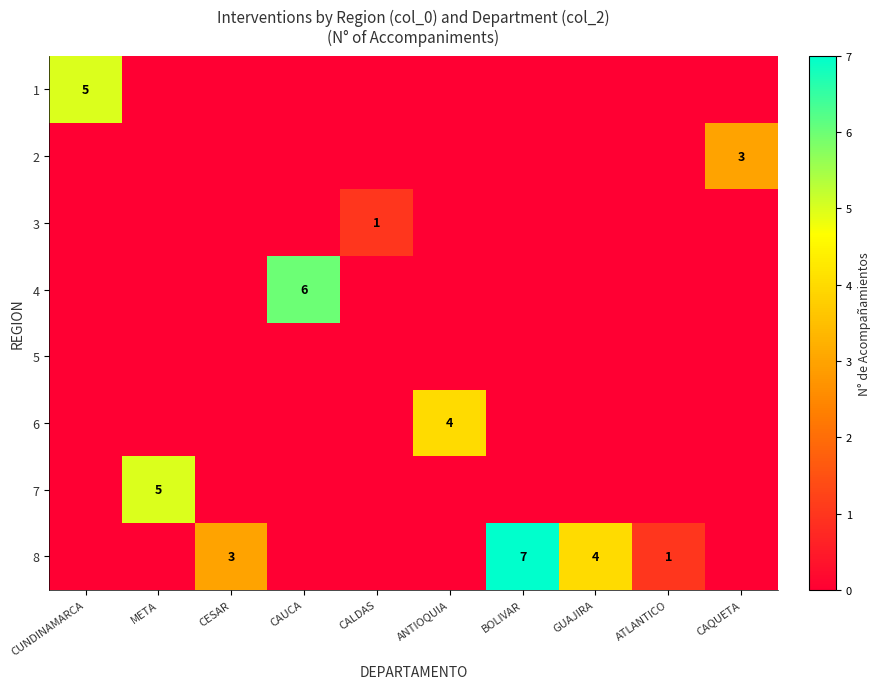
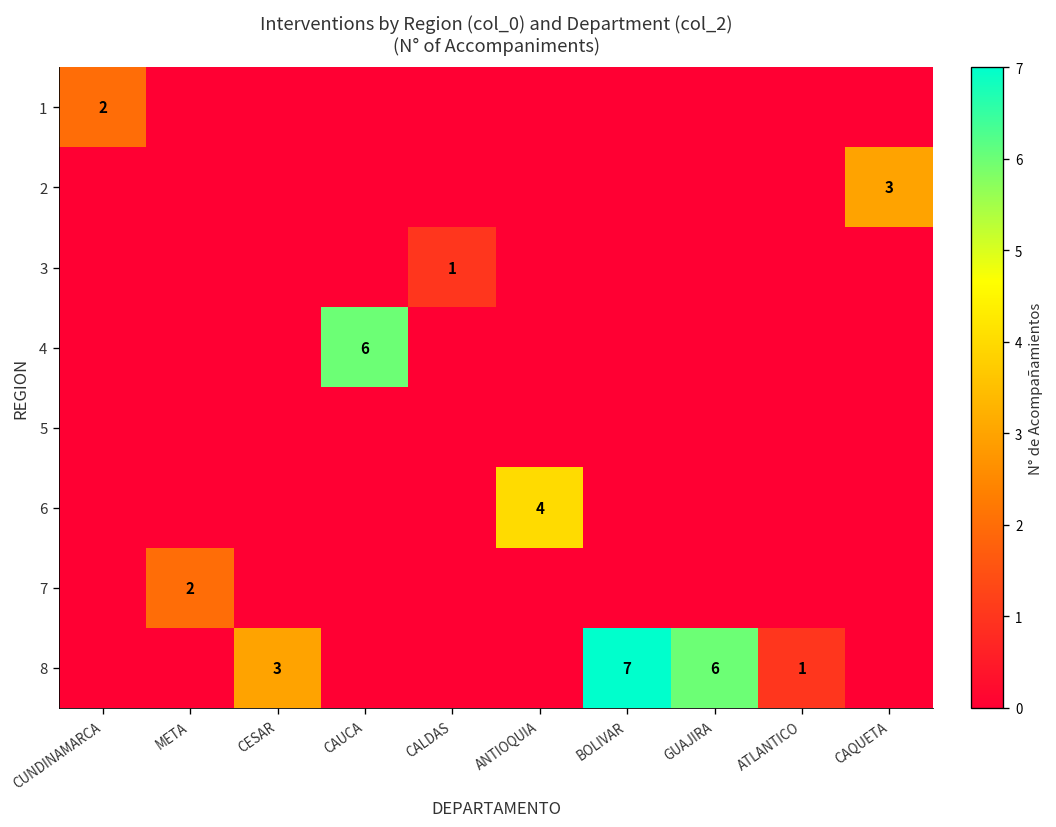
  {
    "1": {
-     "CUNDINAMARCA": 5
+     "CUNDINAMARCA": 2
    },
    "2": {
      "CAQUETA": 3
    },
    "3": {
      "CALDAS": 1
    },
    "4": {
      "CAUCA": 6
    },
    "6": {
      "ANTIOQUIA": 4
    },
    "7": {
-     "META": 5
+     "META": 2
    },
    "8": {
      "CESAR": 3,
      "BOLIVAR": 7,
-     "GUAJIRA": 4,
+     "GUAJIRA": 6,
      "ATLANTICO": 1
    }
  }
